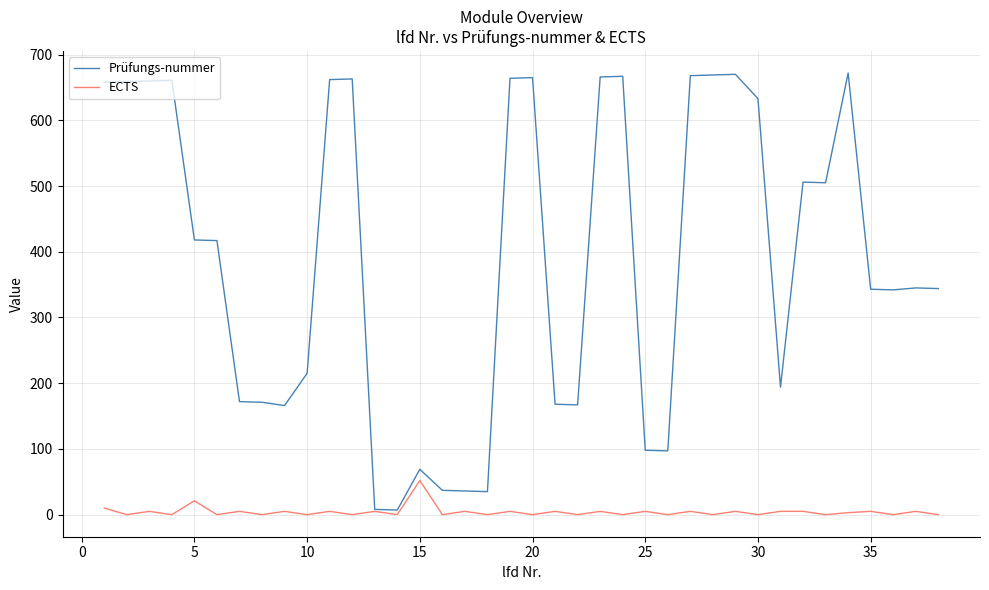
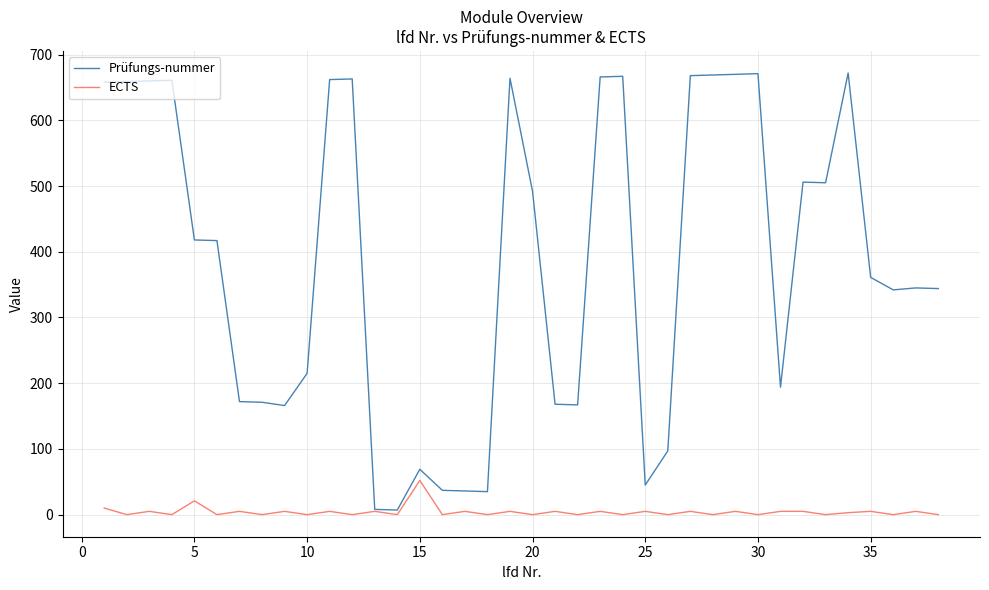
  {
    "Prüfungs-nummer": {
      "5": 420,
      "10": 220,
      "15": 70,
-     "20": 670,
-     "25": 100,
-     "30": 630,
-     "35": 340
+     "20": 490,
+     "25": 50,
+     "30": 670,
+     "35": 360
    },
    "ECTS": {
      "5": 20,
      "10": 0,
      "15": 50,
      "20": 0,
      "25": 10,
      "30": 0,
      "35": 10
    }
  }
